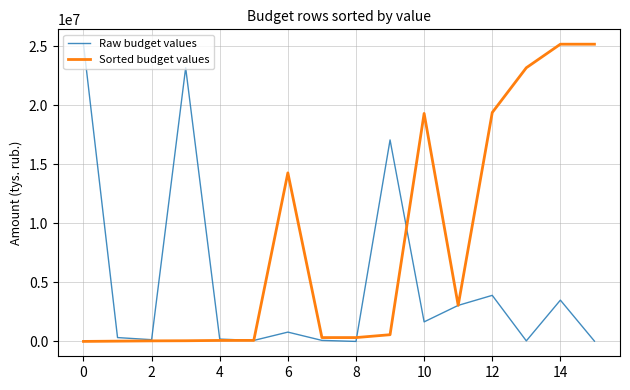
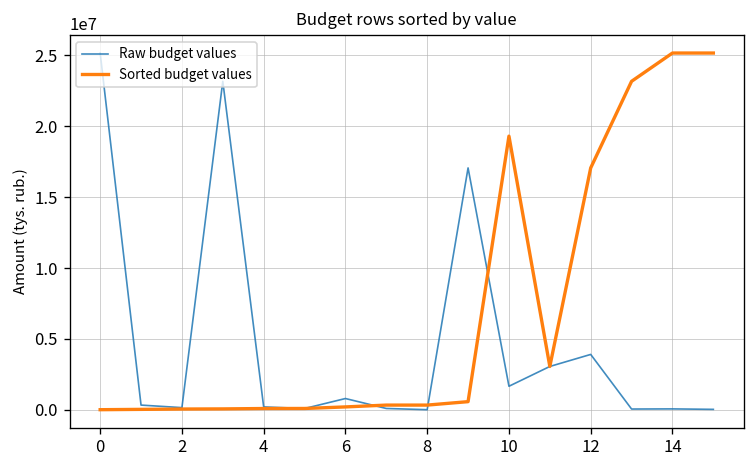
  {
    "Raw budget values": {
      "6": 800000,
      "8": 0,
      "10": 1700000,
      "12": 3900000,
-     "14": 3500000
+     "14": 100000
    },
    "Sorted budget values": {
      "0": 0,
-     "6": 14300000,
+     "6": 200000,
      "8": 300000,
      "10": 19300000,
-     "12": 19400000,
+     "12": 17100000,
      "14": 25200000
    }
  }
